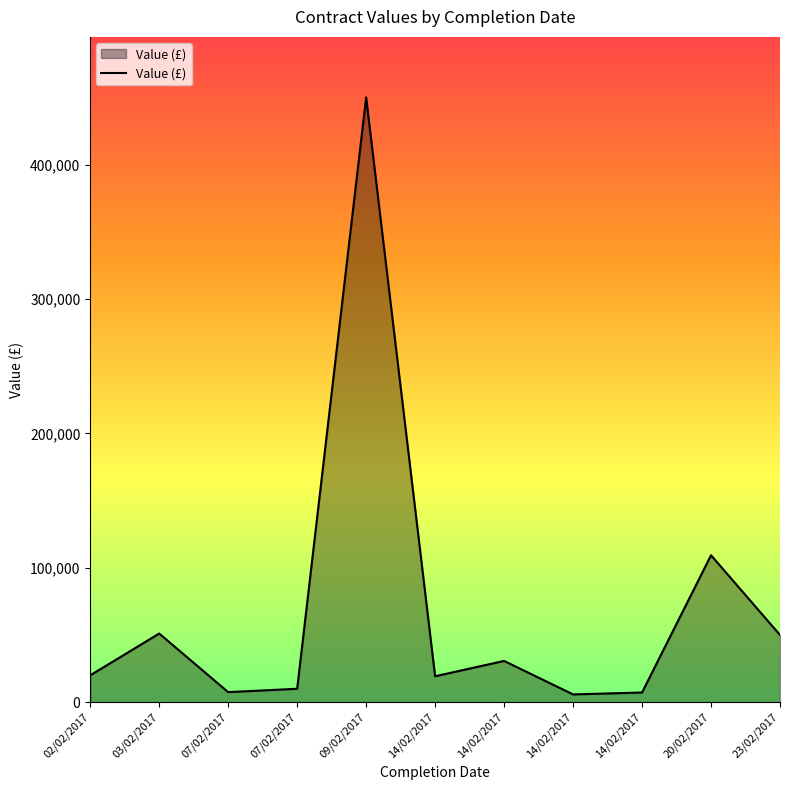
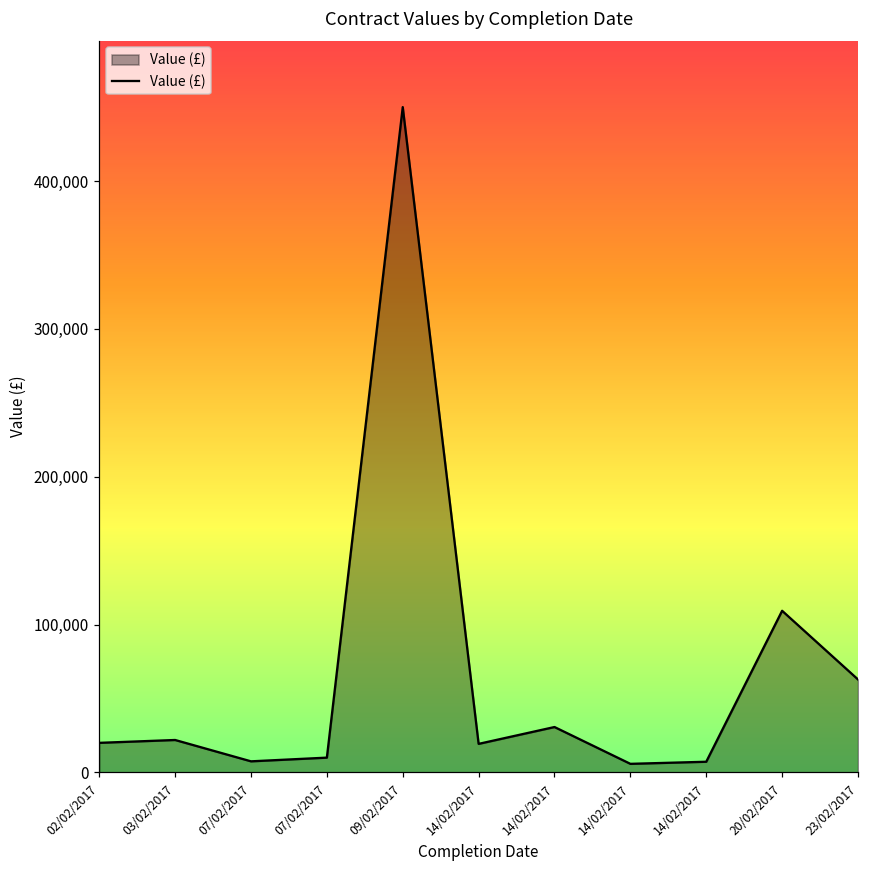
  {
    "02/02/2017": "20,000",
-   "03/02/2017": "51,000",
+   "03/02/2017": "22,000",
    "09/02/2017": "450,000",
    "20/02/2017": "109,000",
-   "23/02/2017": "50,000"
+   "23/02/2017": "63,000"
  }
